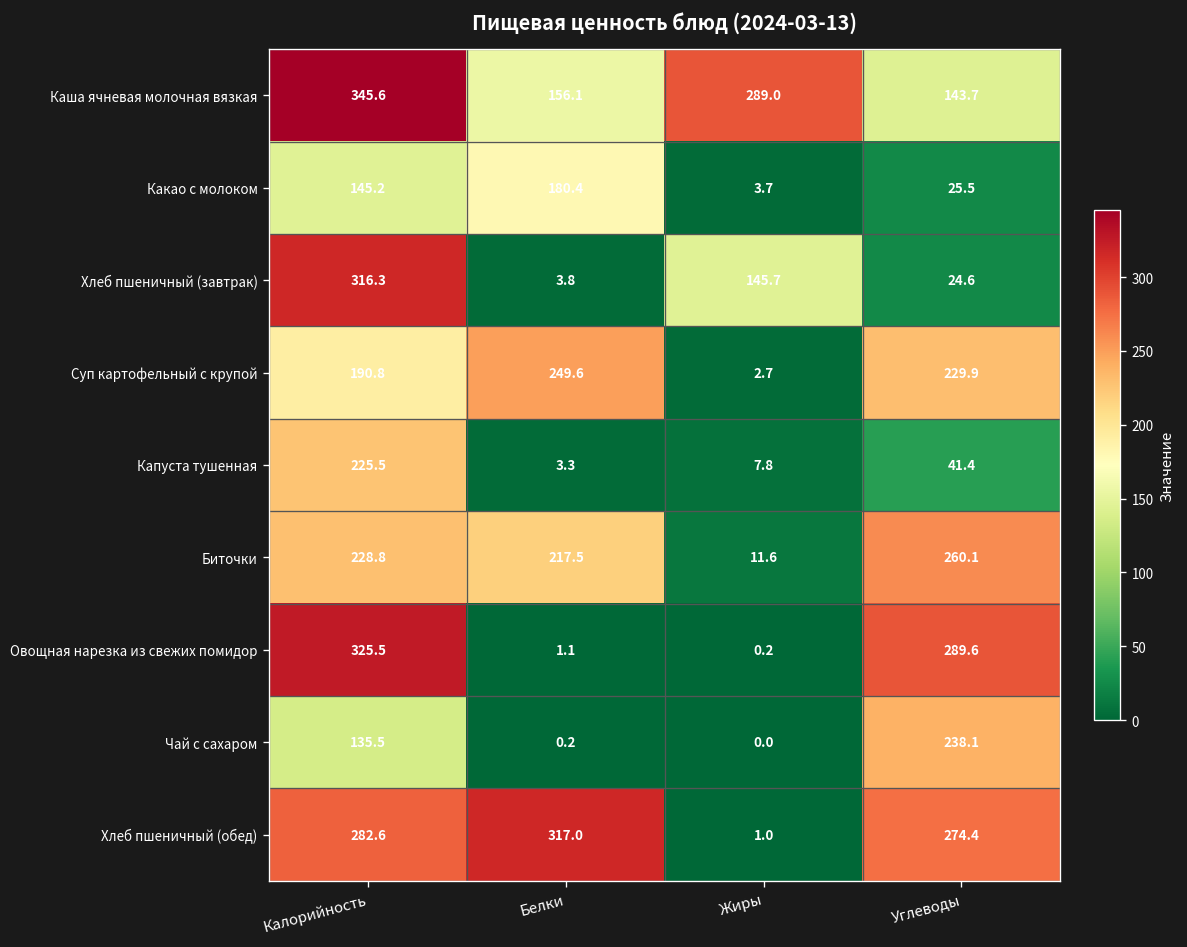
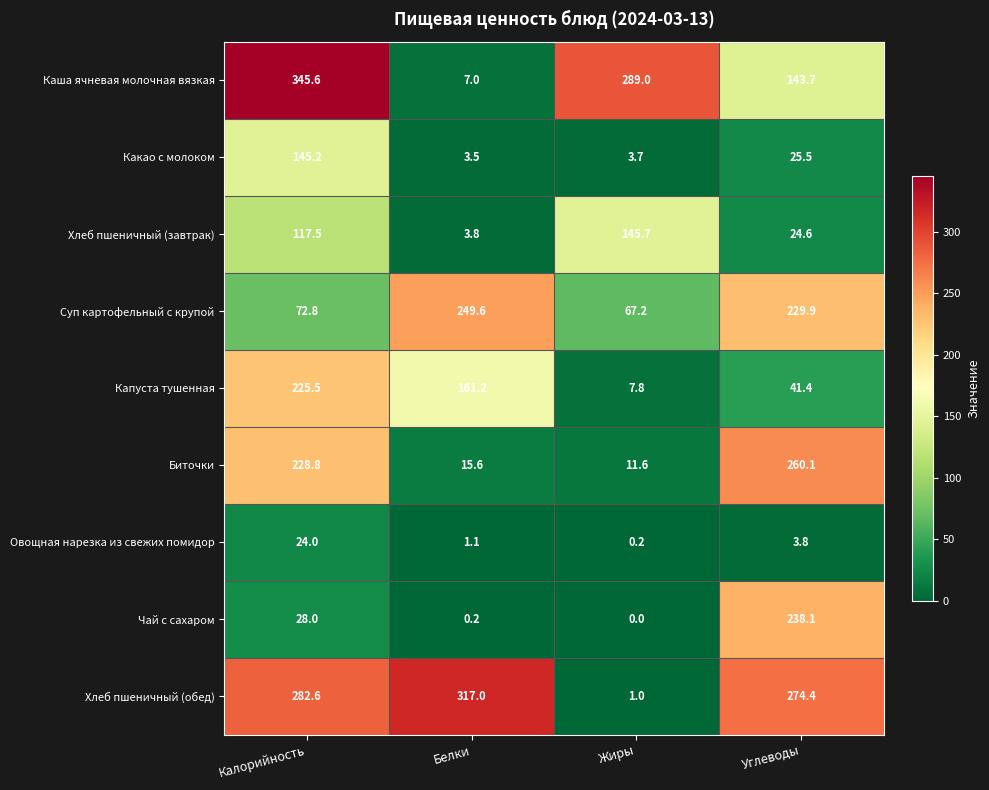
  {
    "Каша ячневая молочная вязкая": {
      "Калорийность": 345.6,
-     "Белки": 156.1,
+     "Белки": 7.0,
      "Жиры": 289.0,
      "Углеводы": 143.7
    },
    "Какао с молоком": {
      "Калорийность": 145.2,
-     "Белки": 180.4,
+     "Белки": 3.5,
      "Жиры": 3.7,
      "Углеводы": 25.5
    },
    "Хлеб пшеничный (завтрак)": {
-     "Калорийность": 316.3,
+     "Калорийность": 117.5,
      "Белки": 3.8,
      "Жиры": 145.7,
      "Углеводы": 24.6
    },
    "Суп картофельный с крупой": {
-     "Калорийность": 190.8,
+     "Калорийность": 72.8,
      "Белки": 249.6,
-     "Жиры": 2.7,
+     "Жиры": 67.2,
      "Углеводы": 229.9
    },
    "Капуста тушенная": {
      "Калорийность": 225.5,
-     "Белки": 3.3,
+     "Белки": 161.2,
      "Жиры": 7.8,
      "Углеводы": 41.4
    },
    "Биточки": {
      "Калорийность": 228.8,
-     "Белки": 217.5,
+     "Белки": 15.6,
      "Жиры": 11.6,
      "Углеводы": 260.1
    },
    "Овощная нарезка из свежих помидор": {
-     "Калорийность": 325.5,
+     "Калорийность": 24.0,
      "Белки": 1.1,
      "Жиры": 0.2,
-     "Углеводы": 289.6
+     "Углеводы": 3.8
    },
    "Чай с сахаром": {
-     "Калорийность": 135.5,
+     "Калорийность": 28.0,
      "Белки": 0.2,
      "Жиры": 0.0,
      "Углеводы": 238.1
    },
    "Хлеб пшеничный (обед)": {
      "Калорийность": 282.6,
      "Белки": 317.0,
      "Жиры": 1.0,
      "Углеводы": 274.4
    }
  }
